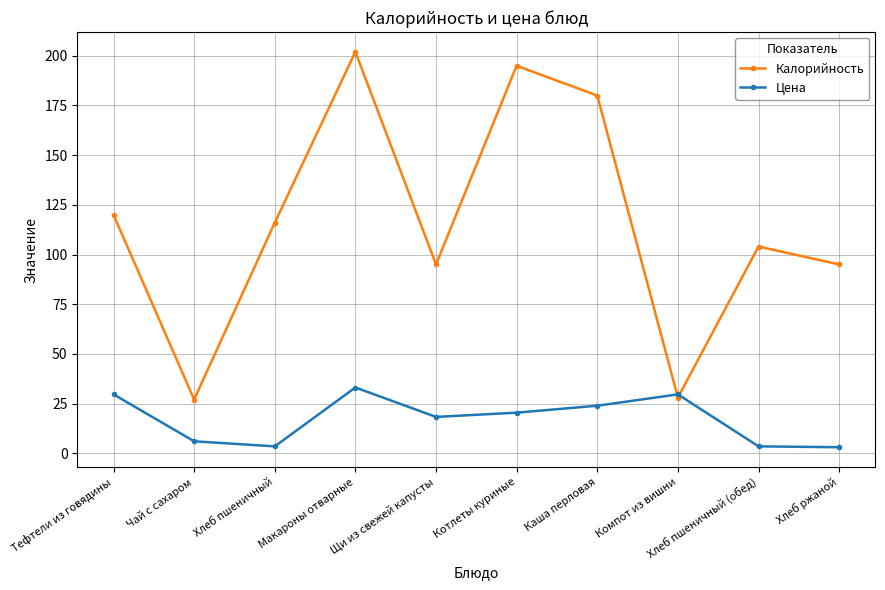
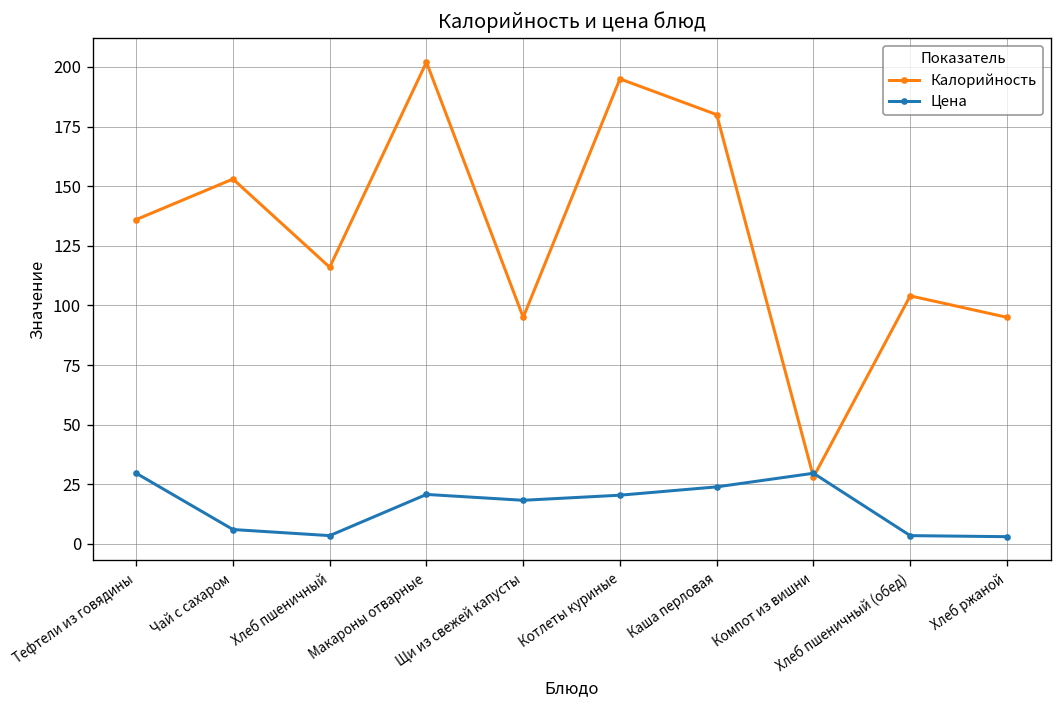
  {
    "Калорийность": {
-     "Тефтели из говядины": 120,
-     "Чай с сахаром": 27,
+     "Тефтели из говядины": 136,
+     "Чай с сахаром": 153,
      "Хлеб пшеничный": 116,
      "Макароны отварные": 202,
      "Щи из свежей капусты": 95,
      "Котлеты куриные": 195,
      "Каша перловая": 180,
      "Компот из вишни": 28,
      "Хлеб пшеничный (обед)": 104,
      "Хлеб ржаной": 95
    },
    "Цена": {
      "Тефтели из говядины": 30,
      "Чай с сахаром": 6,
      "Хлеб пшеничный": 3,
-     "Макароны отварные": 33,
+     "Макароны отварные": 21,
      "Щи из свежей капусты": 18,
      "Котлеты куриные": 20,
      "Каша перловая": 24,
      "Компот из вишни": 30,
      "Хлеб пшеничный (обед)": 3,
      "Хлеб ржаной": 3
    }
  }
